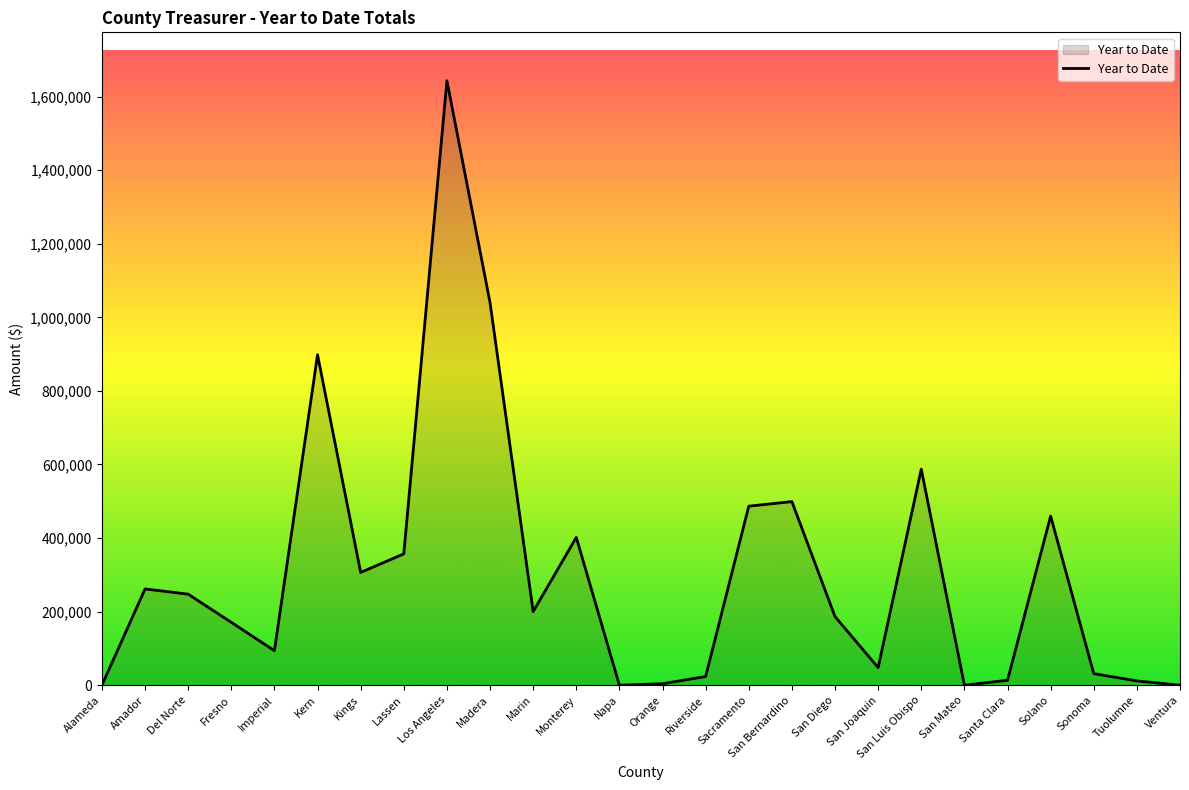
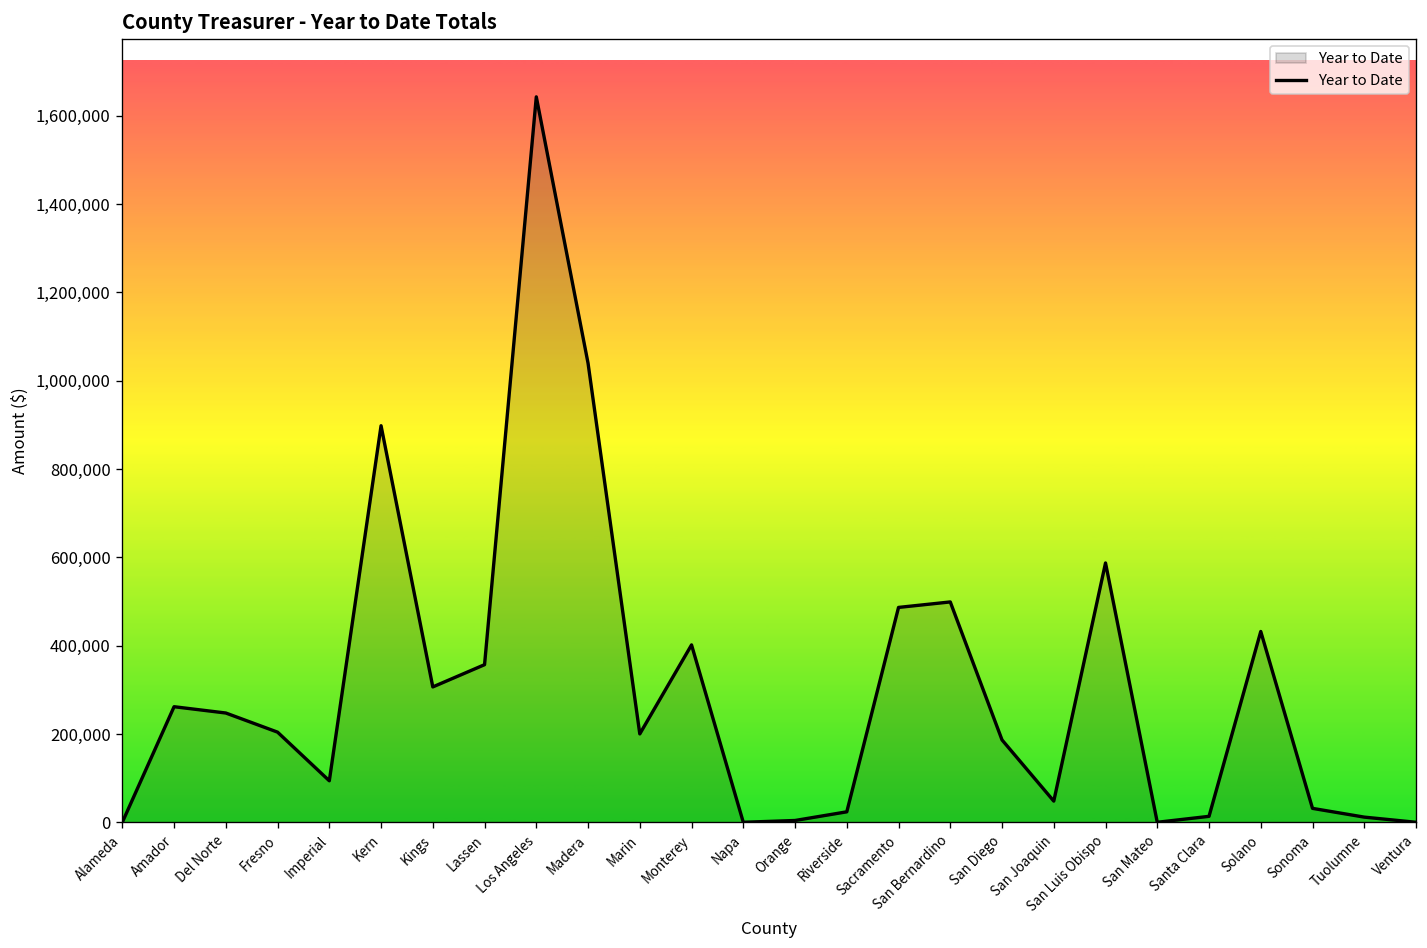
  {
    "Alameda": "0",
    "Amador": "260,000",
    "Del Norte": "250,000",
-   "Fresno": "170,000",
+   "Fresno": "200,000",
    "Imperial": "90,000",
    "Kern": "900,000",
    "Kings": "310,000",
    "Lassen": "360,000",
    "Los Angeles": "1,640,000",
    "Madera": "1,040,000",
    "Marin": "200,000",
    "Monterey": "400,000",
    "Napa": "0",
    "Orange": "0",
    "Riverside": "20,000",
    "Sacramento": "490,000",
    "San Bernardino": "500,000",
    "San Diego": "190,000",
    "San Joaquin": "50,000",
    "San Luis Obispo": "590,000",
    "San Mateo": "0",
    "Santa Clara": "10,000",
-   "Solano": "460,000",
+   "Solano": "430,000",
    "Sonoma": "30,000",
    "Tuolumne": "10,000",
    "Ventura": "0"
  }
